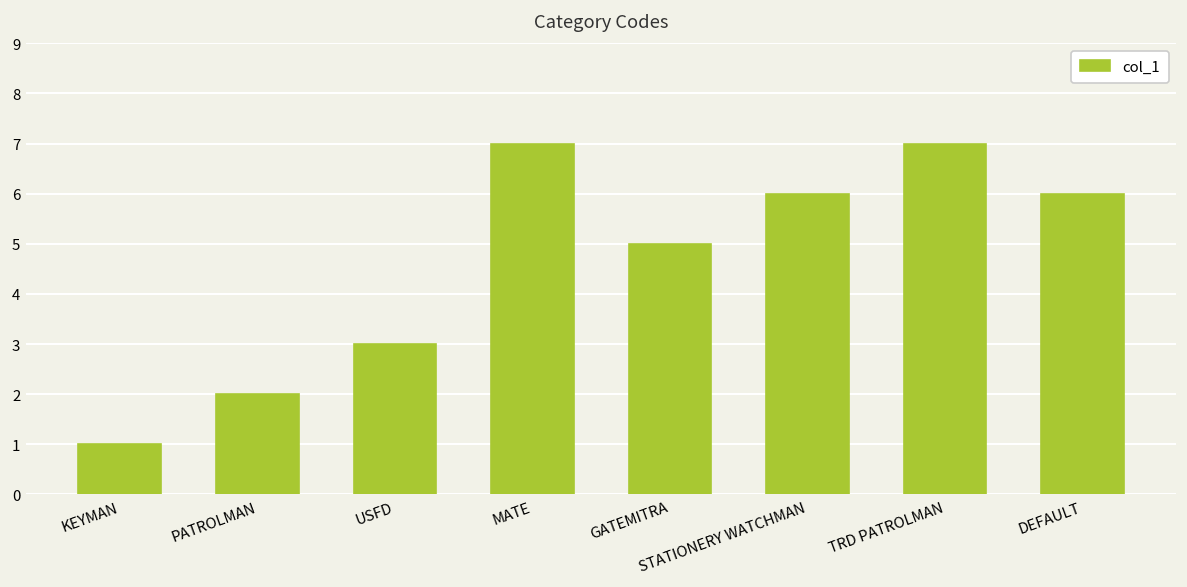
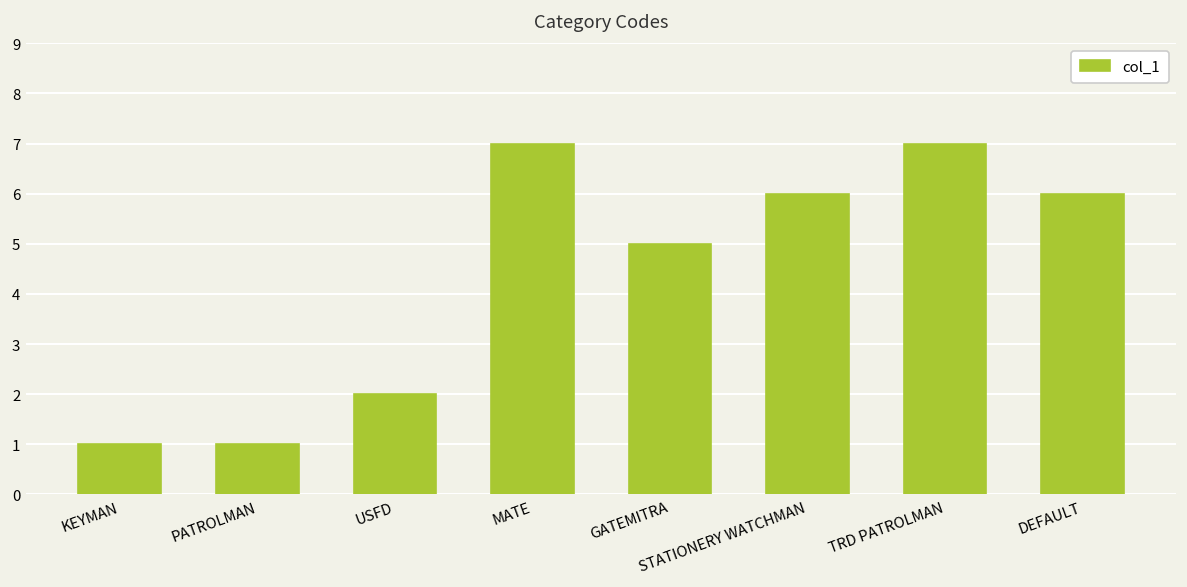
  {
    "KEYMAN": 1,
-   "PATROLMAN": 2,
-   "USFD": 3,
+   "PATROLMAN": 1,
+   "USFD": 2,
    "MATE": 7,
    "GATEMITRA": 5,
    "STATIONERY WATCHMAN": 6,
    "TRD PATROLMAN": 7,
    "DEFAULT": 6
  }
